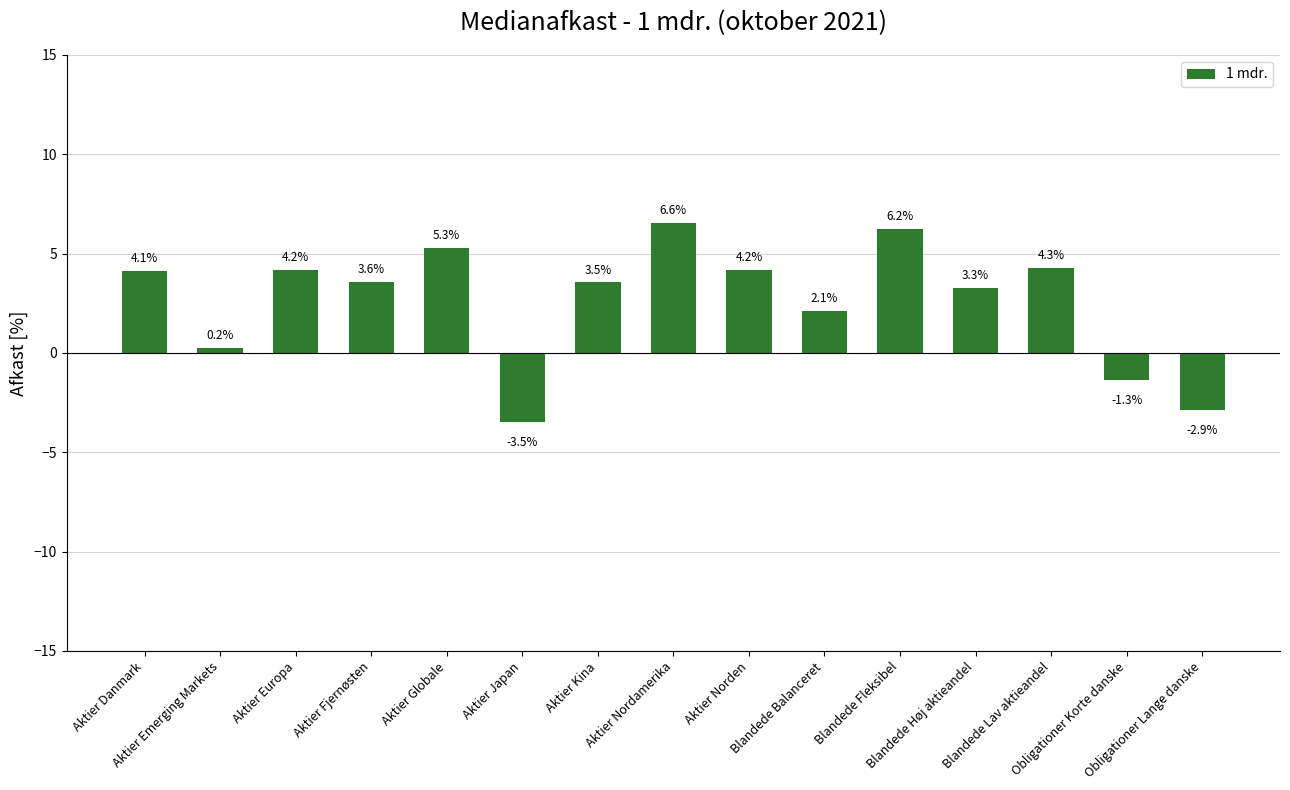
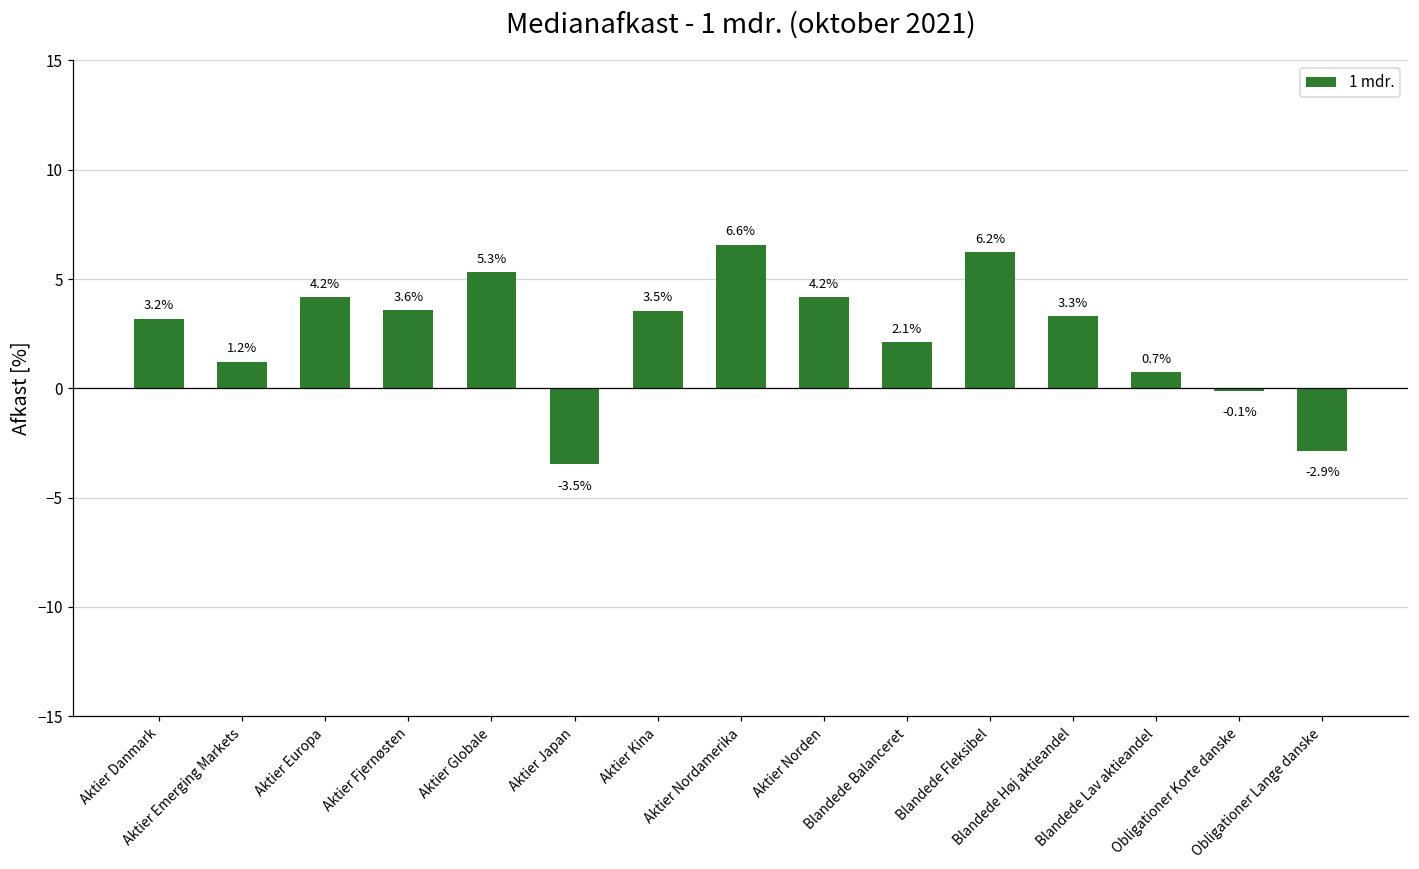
  {
-   "Aktier Danmark": "4.1%",
-   "Aktier Emerging Markets": "0.2%",
+   "Aktier Danmark": "3.2%",
+   "Aktier Emerging Markets": "1.2%",
    "Aktier Europa": "4.2%",
    "Aktier Fjernøsten": "3.6%",
    "Aktier Globale": "5.3%",
    "Aktier Japan": "-3.5%",
    "Aktier Kina": "3.5%",
    "Aktier Nordamerika": "6.6%",
    "Aktier Norden": "4.2%",
    "Blandede Balanceret": "2.1%",
    "Blandede Fleksibel": "6.2%",
    "Blandede Høj aktieandel": "3.3%",
-   "Blandede Lav aktieandel": "4.3%",
-   "Obligationer Korte danske": "-1.3%",
+   "Blandede Lav aktieandel": "0.7%",
+   "Obligationer Korte danske": "-0.1%",
    "Obligationer Lange danske": "-2.9%"
  }
